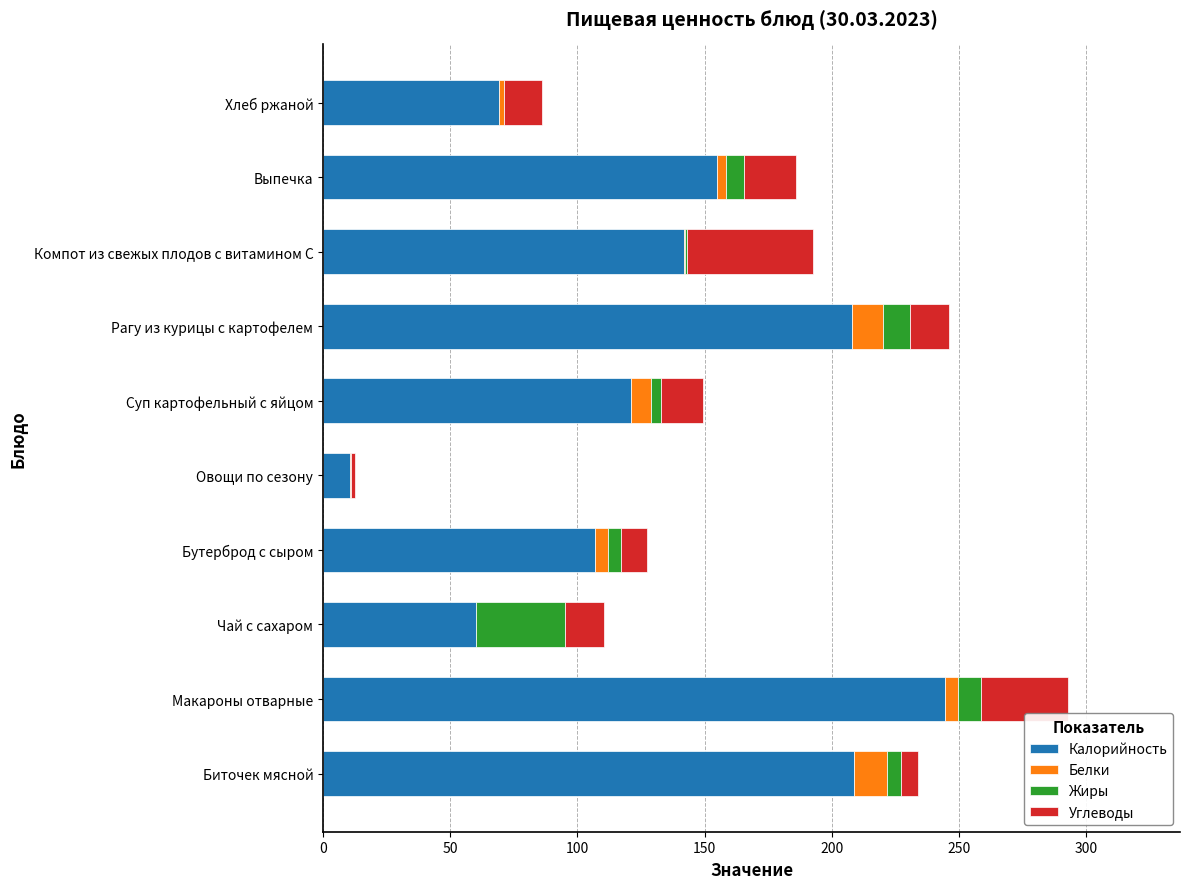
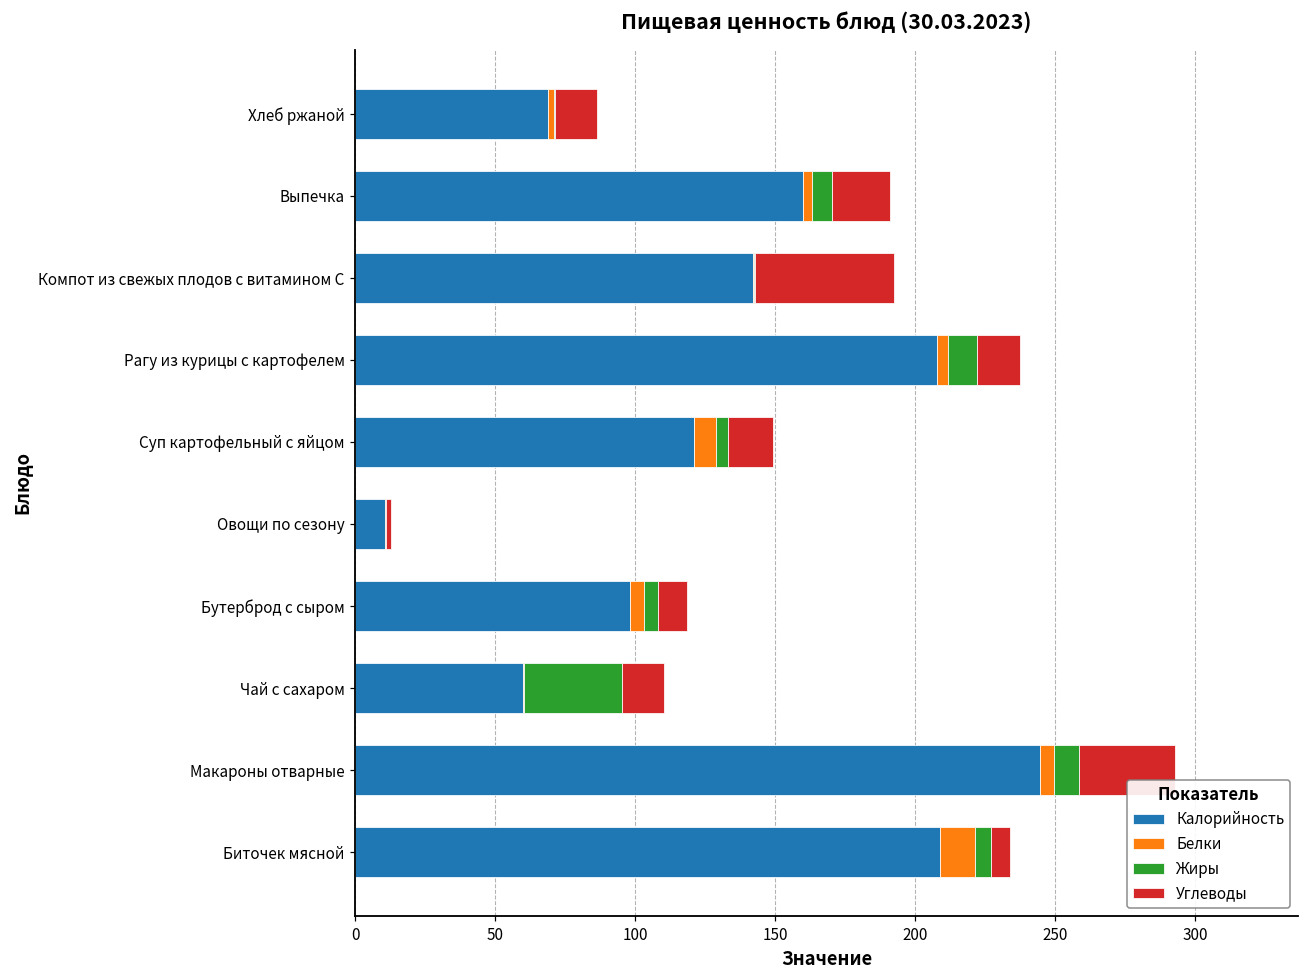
  {
    "Калорийность": {
      "Хлеб ржаной": 69,
-     "Выпечка": 155,
+     "Выпечка": 160,
      "Компот из свежых плодов с витамином С": 142,
      "Рагу из курицы с картофелем": 208,
      "Суп картофельный с яйцом": 121,
      "Овощи по сезону": 11,
-     "Бутерброд с сыром": 107,
+     "Бутерброд с сыром": 98,
      "Чай с сахаром": 60,
      "Макароны отварные": 245,
      "Биточек мясной": 209
    },
    "Белки": {
      "Хлеб ржаной": 2,
      "Выпечка": 3,
-     "Рагу из курицы с картофелем": 12,
+     "Рагу из курицы с картофелем": 4,
      "Суп картофельный с яйцом": 8,
      "Бутерброд с сыром": 5,
      "Макароны отварные": 5,
      "Биточек мясной": 13
    },
    "Жиры": {
      "Выпечка": 7,
      "Рагу из курицы с картофелем": 11,
      "Суп картофельный с яйцом": 4,
      "Бутерброд с сыром": 5,
      "Чай с сахаром": 35,
      "Макароны отварные": 9,
      "Биточек мясной": 6
    },
    "Углеводы": {
      "Хлеб ржаной": 15,
      "Выпечка": 21,
      "Компот из свежых плодов с витамином С": 50,
      "Рагу из курицы с картофелем": 15,
      "Суп картофельный с яйцом": 16,
      "Овощи по сезону": 2,
      "Бутерброд с сыром": 10,
      "Чай с сахаром": 15,
      "Макароны отварные": 34,
      "Биточек мясной": 7
    }
  }
